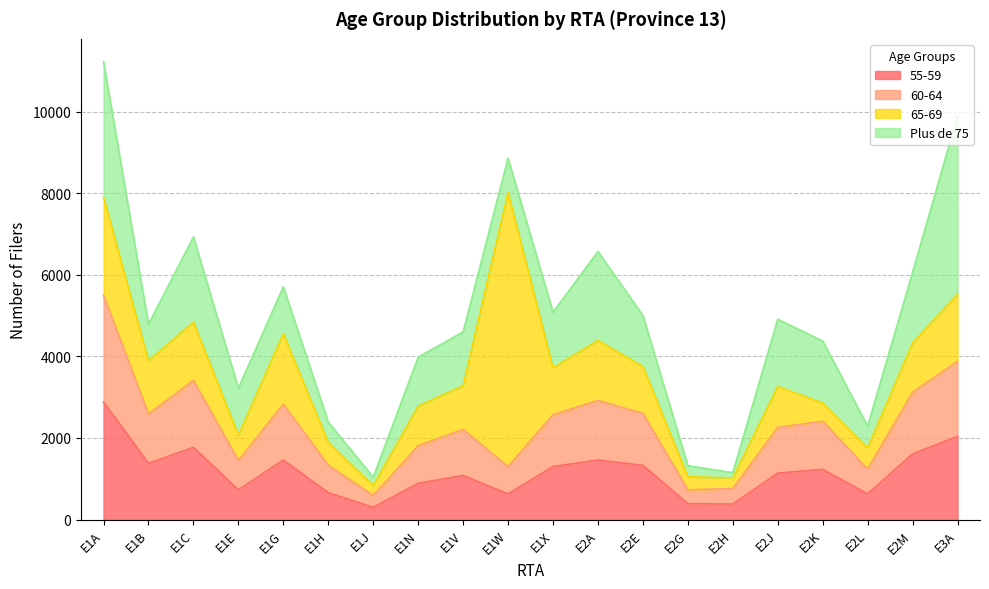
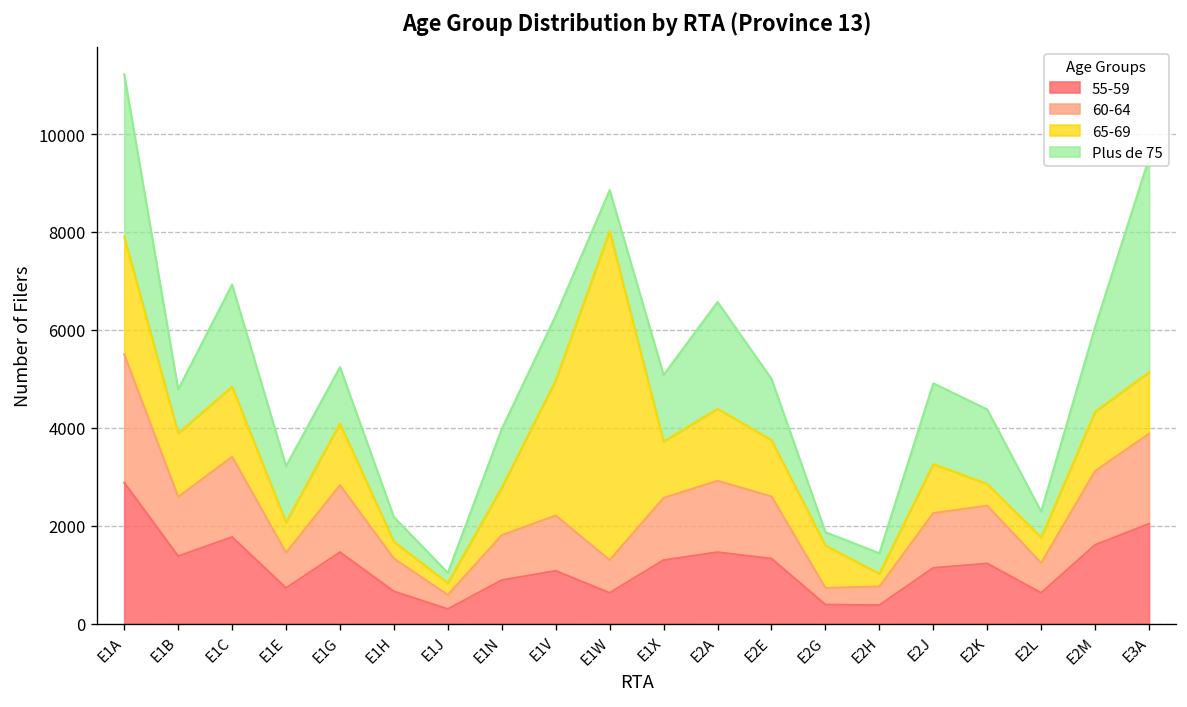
  {
    "65-69": {
      "E1A": 2400,
      "E1B": 1300,
      "E1C": 1400,
      "E1E": 600,
-     "E1G": 1700,
-     "E1H": 600,
+     "E1G": 1300,
+     "E1H": 300,
      "E1J": 200,
      "E1N": 1000,
-     "E1V": 1100,
+     "E1V": 2800,
      "E1W": 6700,
      "E1X": 1200,
      "E2A": 1500,
      "E2E": 1200,
-     "E2G": 300,
+     "E2G": 900,
      "E2H": 300,
      "E2J": 1000,
      "E2K": 400,
      "E2L": 500,
      "E2M": 1200,
-     "E3A": 1600
+     "E3A": 1300
    },
    "Plus de 75": {
      "E1A": 3300,
      "E1B": 900,
      "E1C": 2100,
      "E1E": 1200,
      "E1G": 1200,
      "E1H": 500,
      "E1J": 200,
      "E1N": 1200,
      "E1V": 1300,
      "E1W": 800,
      "E1X": 1400,
      "E2A": 2200,
      "E2E": 1300,
      "E2G": 300,
-     "E2H": 100,
+     "E2H": 400,
      "E2J": 1700,
      "E2K": 1500,
      "E2L": 500,
      "E2M": 1700
    }
  }
